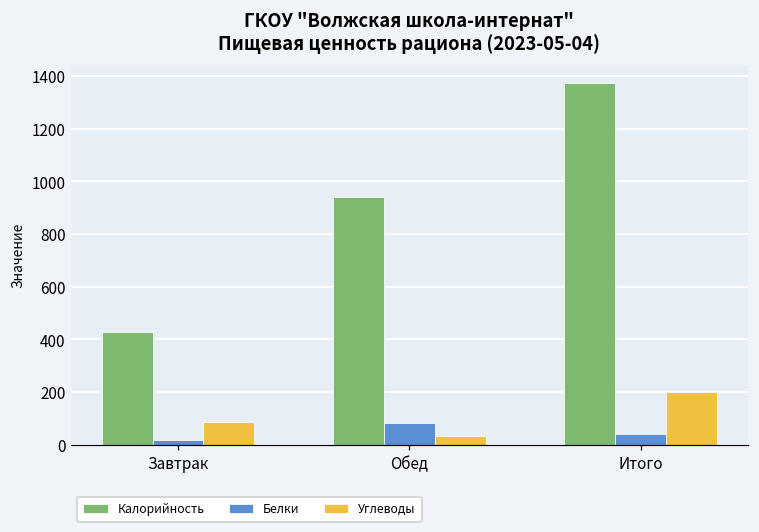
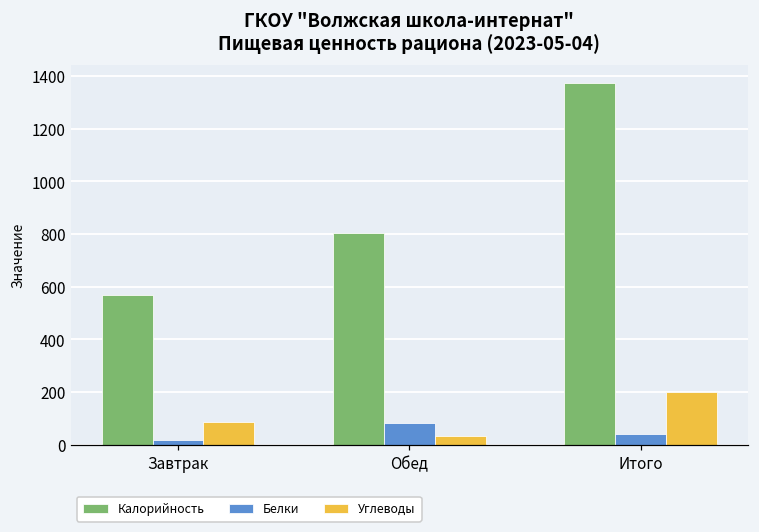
  {
    "Калорийность": {
-     "Завтрак": 430,
-     "Обед": 940,
+     "Завтрак": 570,
+     "Обед": 800,
      "Итого": 1370
    },
    "Белки": {
      "Завтрак": 20,
      "Обед": 80,
      "Итого": 40
    },
    "Углеводы": {
      "Завтрак": 90,
      "Обед": 30,
      "Итого": 200
    }
  }
